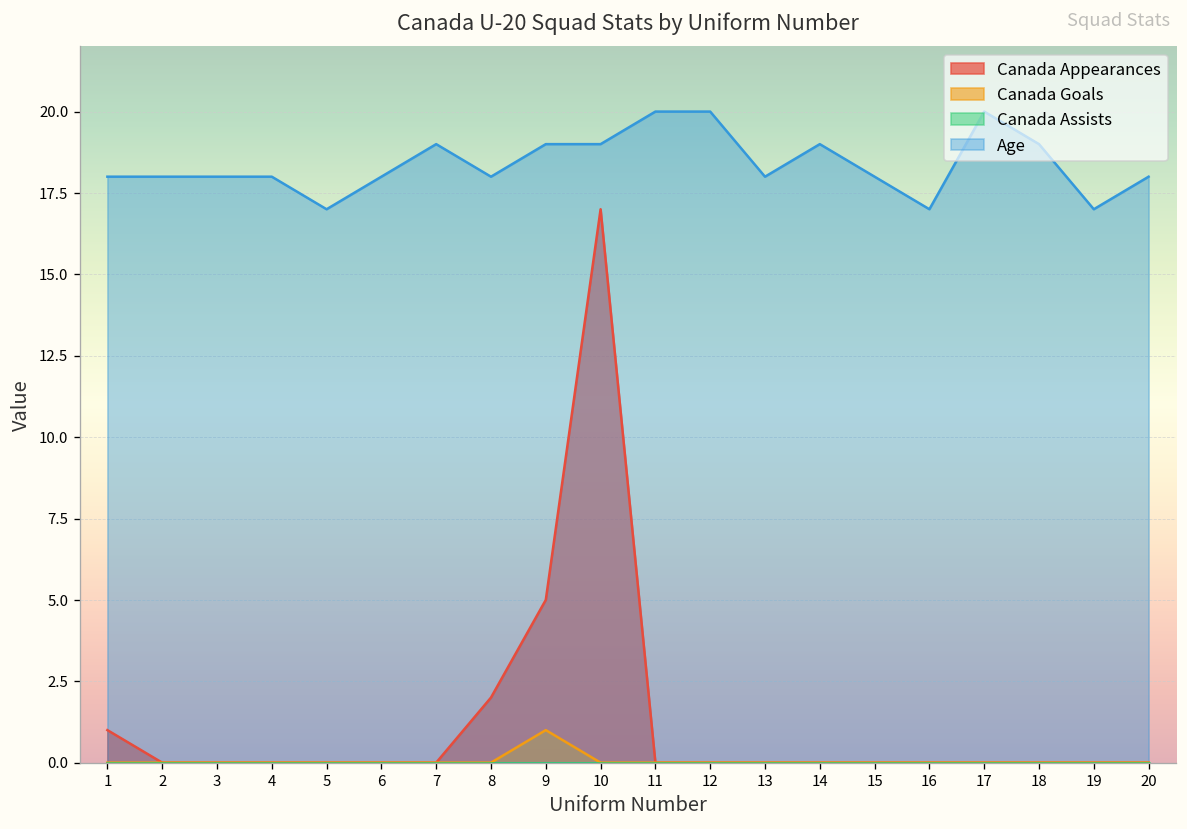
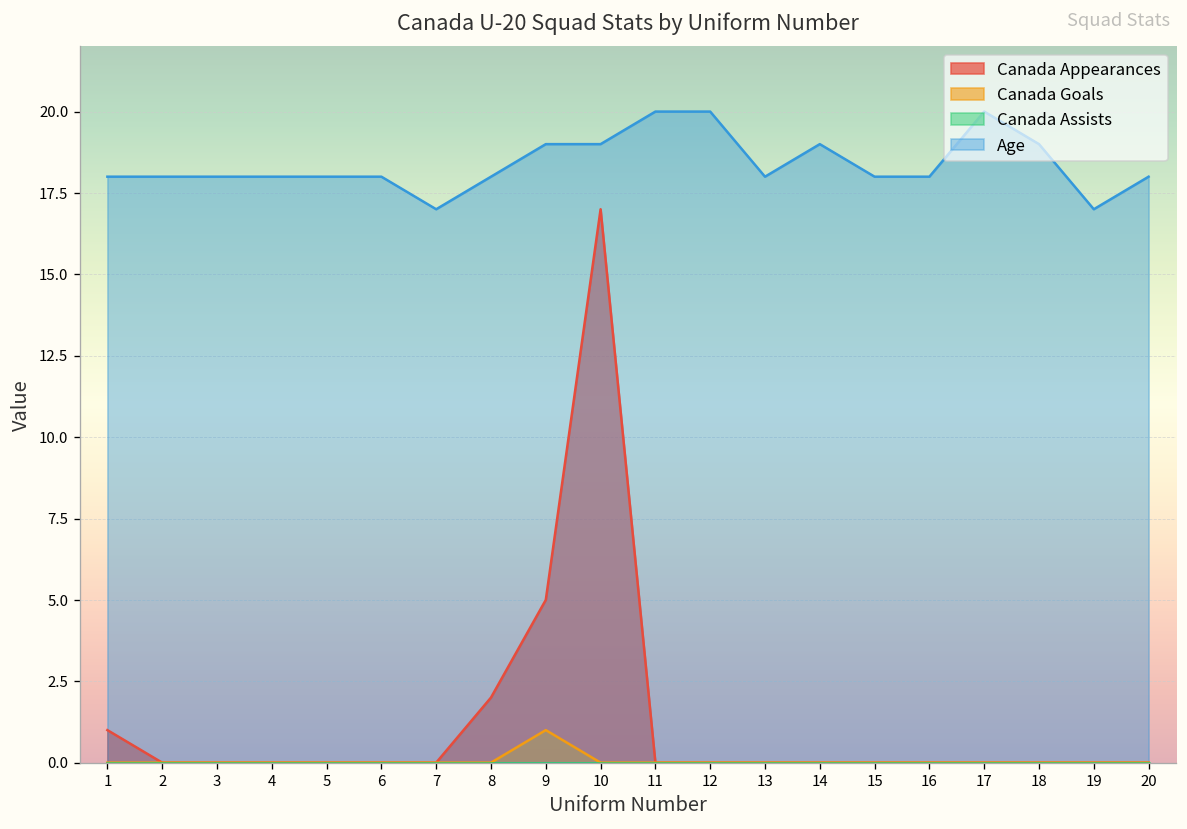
  {
    "Canada Appearances": {
      "1": 1,
      "8": 2,
      "9": 5,
      "10": 17
    },
    "Canada Goals": {
      "9": 1
    },
    "Canada Assists": {
      "9": 0
    },
    "Age": {
      "1": 18,
      "2": 18,
      "3": 18,
      "4": 18,
-     "5": 17,
+     "5": 18,
      "6": 18,
-     "7": 19,
+     "7": 17,
      "8": 18,
      "9": 19,
      "10": 19,
      "11": 20,
      "12": 20,
      "13": 18,
      "14": 19,
      "15": 18,
-     "16": 17,
+     "16": 18,
      "19": 17,
      "20": 18
    }
  }
